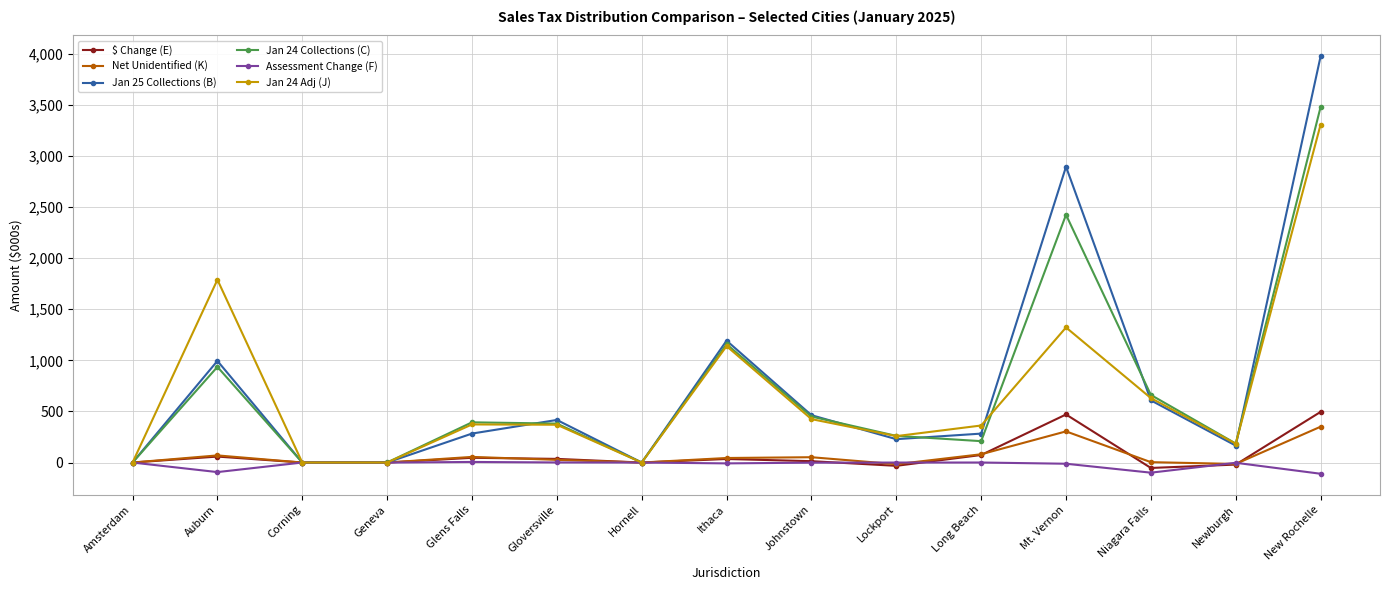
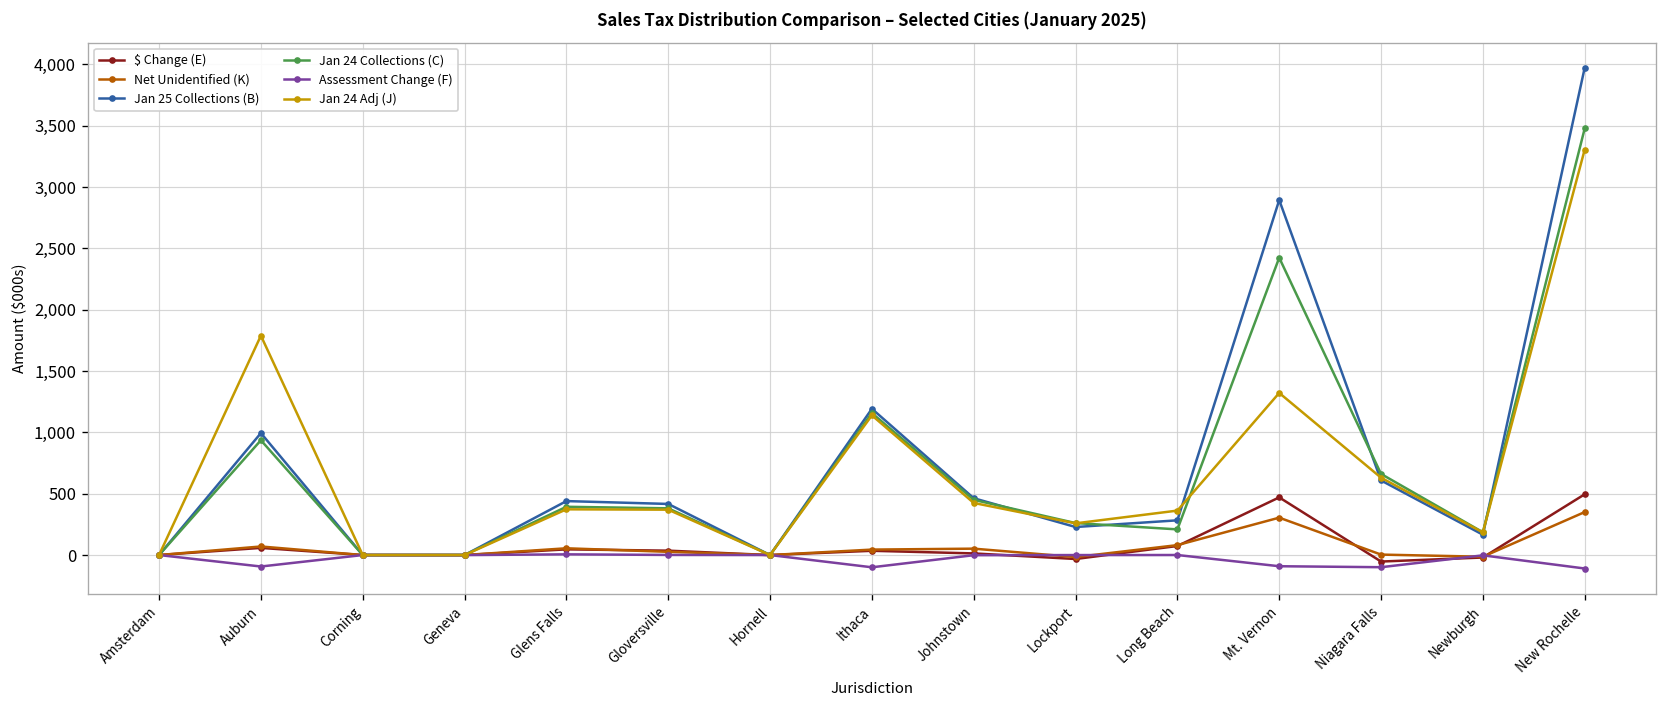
  {
    "$ Change (E)": {
      "Mt. Vernon": "470",
      "Niagara Falls": "-50",
      "New Rochelle": "500"
    },
    "Net Unidentified (K)": {
      "Johnstown": "50",
      "Mt. Vernon": "300",
      "Niagara Falls": "0",
      "New Rochelle": "350"
    },
    "Jan 25 Collections (B)": {
      "Auburn": "990",
-     "Glens Falls": "280",
+     "Glens Falls": "440",
      "Gloversville": "420",
      "Ithaca": "1,190",
      "Lockport": "230",
      "Long Beach": "280",
      "Mt. Vernon": "2,890",
      "New Rochelle": "3,970"
    },
    "Jan 24 Collections (C)": {
      "Auburn": "940",
      "Long Beach": "210",
      "Mt. Vernon": "2,420",
      "Niagara Falls": "660",
      "New Rochelle": "3,480"
    },
    "Assessment Change (F)": {
      "Auburn": "-90",
      "Glens Falls": "10",
-     "Ithaca": "-10",
+     "Ithaca": "-100",
      "Long Beach": "0",
-     "Mt. Vernon": "-10",
+     "Mt. Vernon": "-90",
      "Niagara Falls": "-100",
      "New Rochelle": "-110"
    },
    "Jan 24 Adj (J)": {
      "Auburn": "1,790",
      "Johnstown": "420",
      "Long Beach": "360",
      "Mt. Vernon": "1,320",
      "New Rochelle": "3,310"
    }
  }
